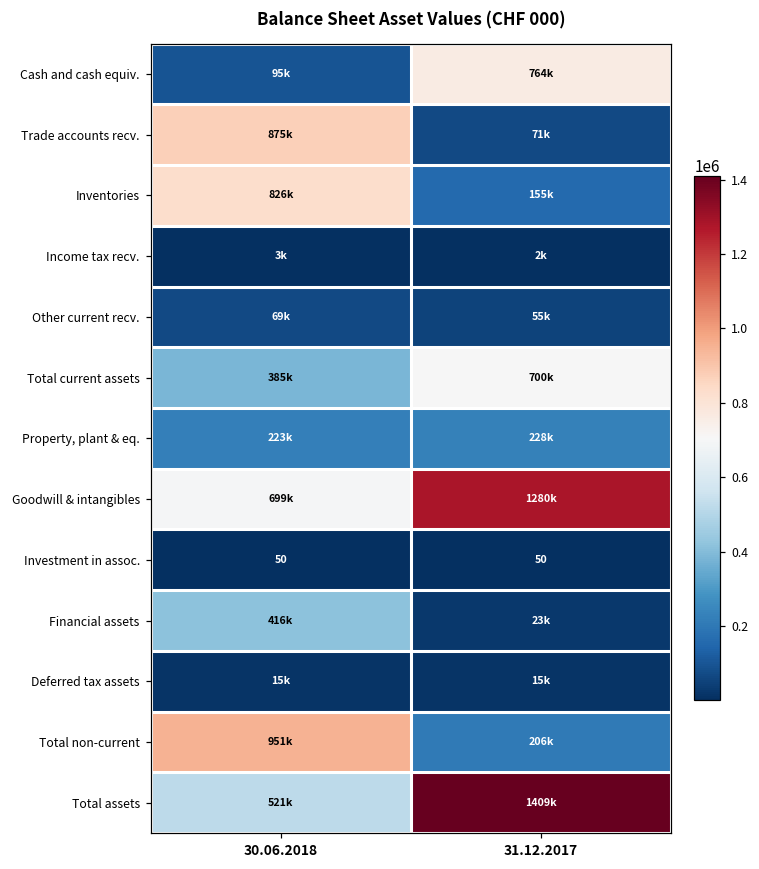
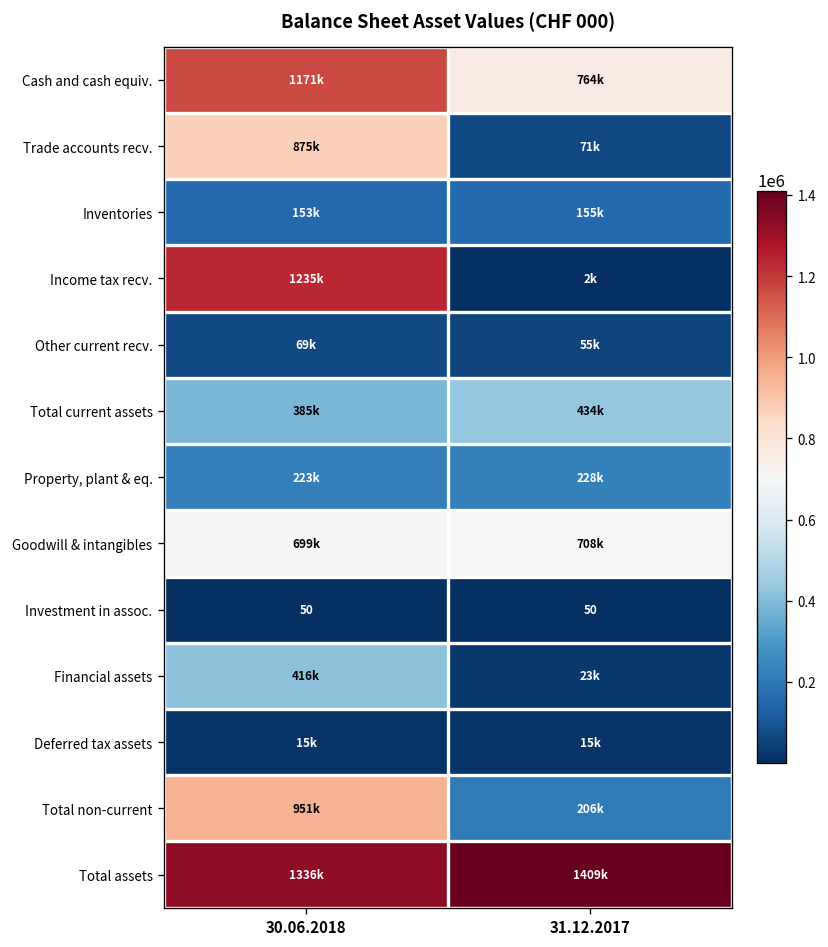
  {
    "Cash and cash equiv.": {
-     "30.06.2018": "95k",
+     "30.06.2018": "1171k",
      "31.12.2017": "764k"
    },
    "Trade accounts recv.": {
      "30.06.2018": "875k",
      "31.12.2017": "71k"
    },
    "Inventories": {
-     "30.06.2018": "826k",
+     "30.06.2018": "153k",
      "31.12.2017": "155k"
    },
    "Income tax recv.": {
-     "30.06.2018": "3k",
+     "30.06.2018": "1235k",
      "31.12.2017": "2k"
    },
    "Other current recv.": {
      "30.06.2018": "69k",
      "31.12.2017": "55k"
    },
    "Total current assets": {
      "30.06.2018": "385k",
-     "31.12.2017": "700k"
+     "31.12.2017": "434k"
    },
    "Property, plant & eq.": {
      "30.06.2018": "223k",
      "31.12.2017": "228k"
    },
    "Goodwill & intangibles": {
      "30.06.2018": "699k",
-     "31.12.2017": "1280k"
+     "31.12.2017": "708k"
    },
    "Investment in assoc.": {
      "30.06.2018": "50",
      "31.12.2017": "50"
    },
    "Financial assets": {
      "30.06.2018": "416k",
      "31.12.2017": "23k"
    },
    "Deferred tax assets": {
      "30.06.2018": "15k",
      "31.12.2017": "15k"
    },
    "Total non-current": {
      "30.06.2018": "951k",
      "31.12.2017": "206k"
    },
    "Total assets": {
-     "30.06.2018": "521k",
+     "30.06.2018": "1336k",
      "31.12.2017": "1409k"
    }
  }
